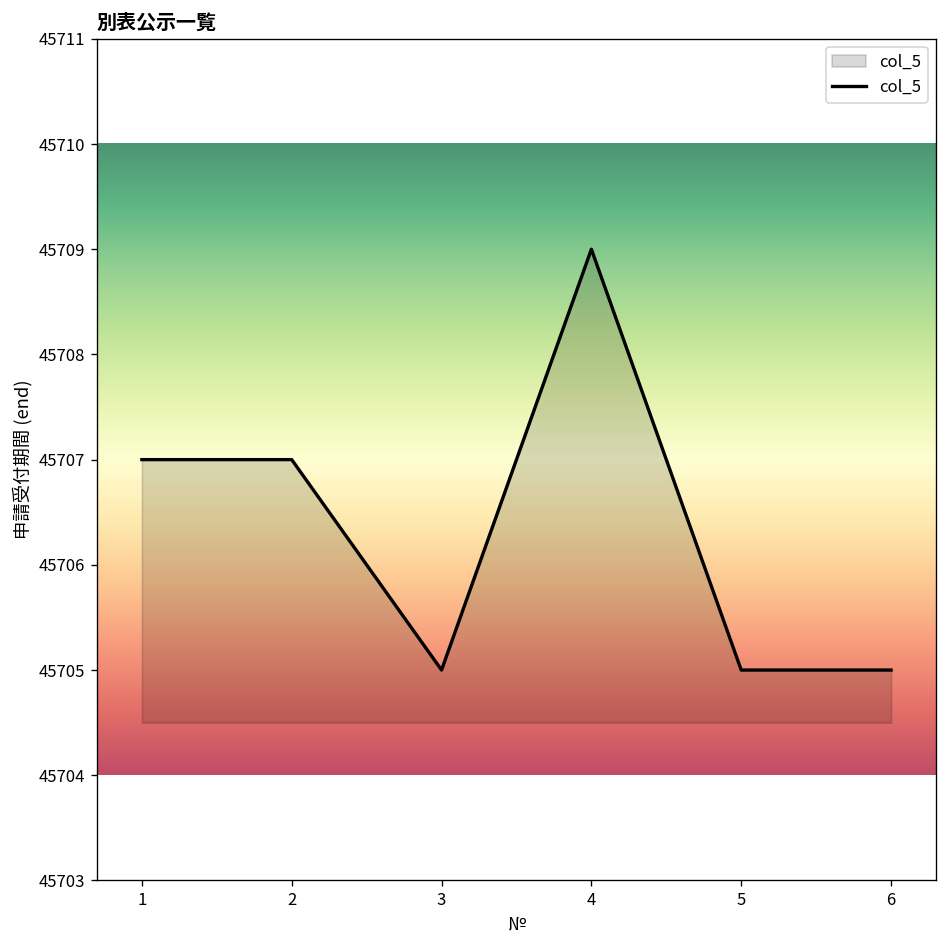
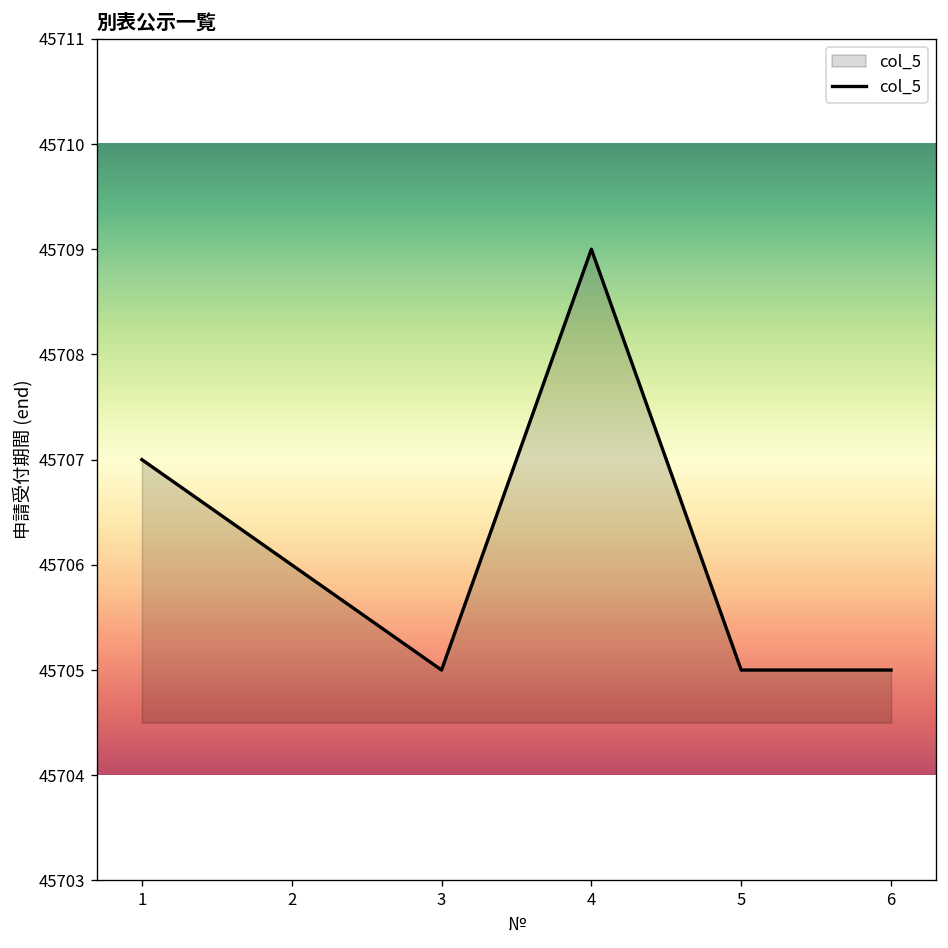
  {
    "1": 45707,
-   "2": 45707,
+   "2": 45706,
    "3": 45705,
    "4": 45709,
    "5": 45705,
    "6": 45705
  }
